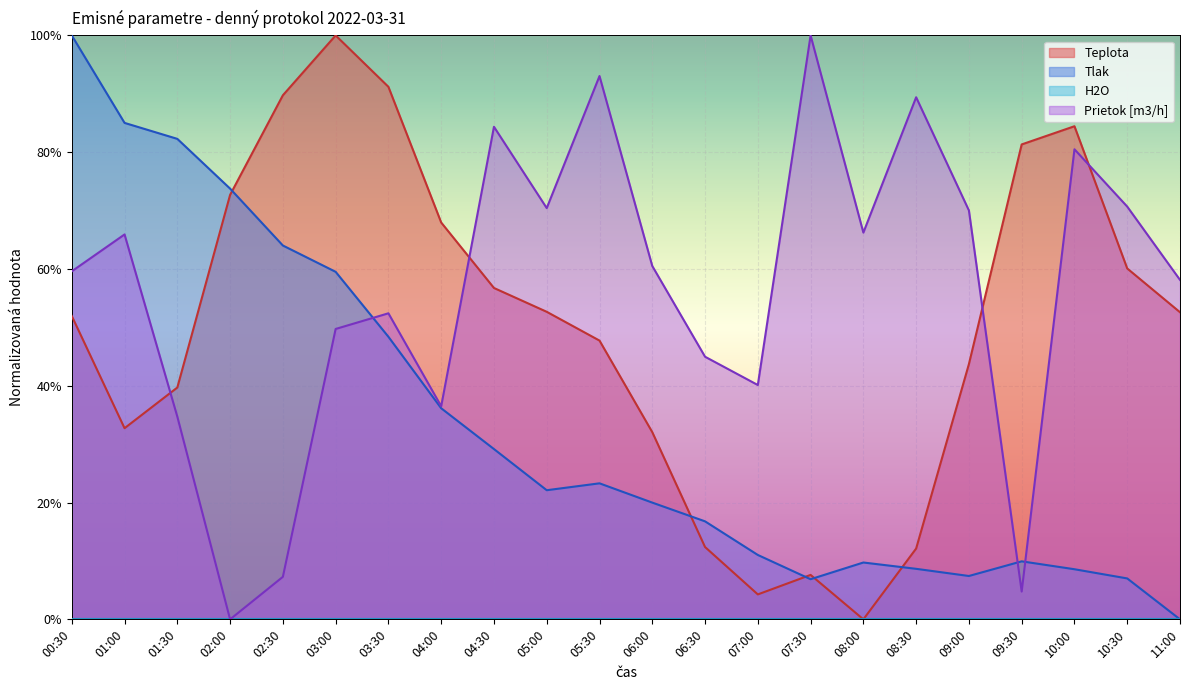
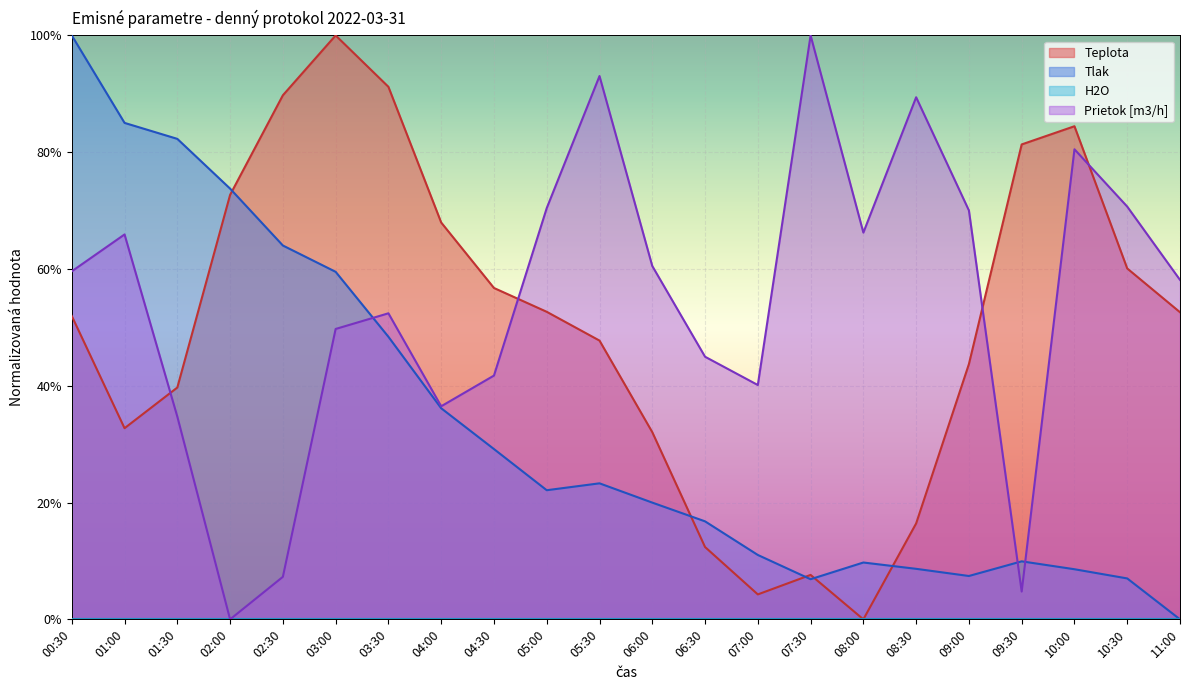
  {
    "Teplota": {
      "00:30": "52%",
      "01:00": "33%",
      "01:30": "40%",
      "02:00": "73%",
      "02:30": "90%",
      "03:00": "100%",
      "03:30": "91%",
      "04:00": "68%",
      "04:30": "57%",
      "05:00": "53%",
      "05:30": "48%",
      "06:00": "32%",
      "06:30": "12%",
      "07:00": "4%",
      "07:30": "8%",
-     "08:30": "12%",
+     "08:30": "16%",
      "09:00": "44%",
      "09:30": "81%",
      "10:00": "84%",
      "10:30": "60%",
      "11:00": "53%"
    },
    "Prietok [m3/h]": {
      "00:30": "60%",
      "01:00": "66%",
      "01:30": "35%",
      "02:30": "7%",
      "03:00": "50%",
      "03:30": "52%",
-     "04:30": "84%",
+     "04:30": "42%",
      "05:00": "70%",
      "05:30": "93%",
      "06:00": "61%",
      "06:30": "45%",
      "07:00": "40%",
      "07:30": "100%",
      "08:00": "66%",
      "08:30": "89%",
      "09:00": "70%",
      "09:30": "5%",
      "10:00": "81%",
      "10:30": "71%",
      "11:00": "58%"
    }
  }
